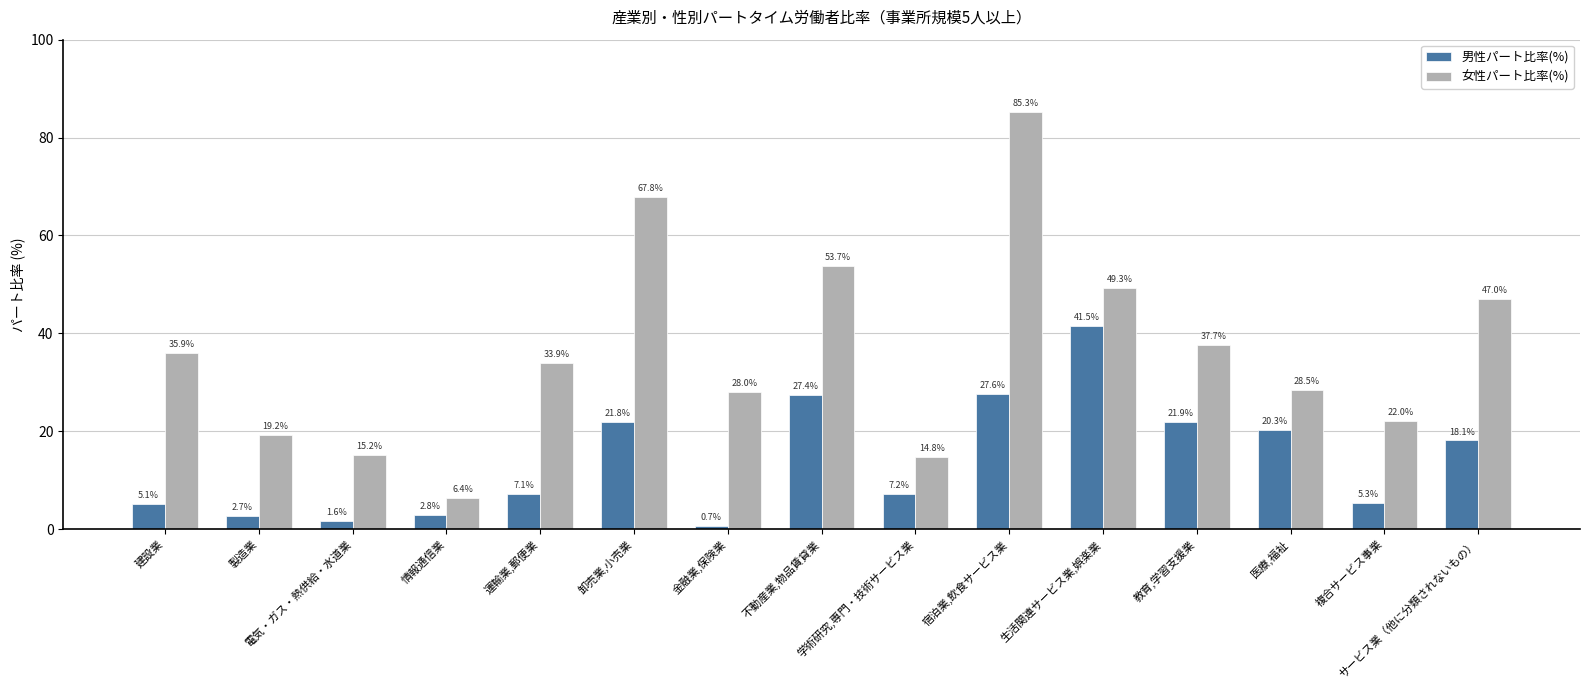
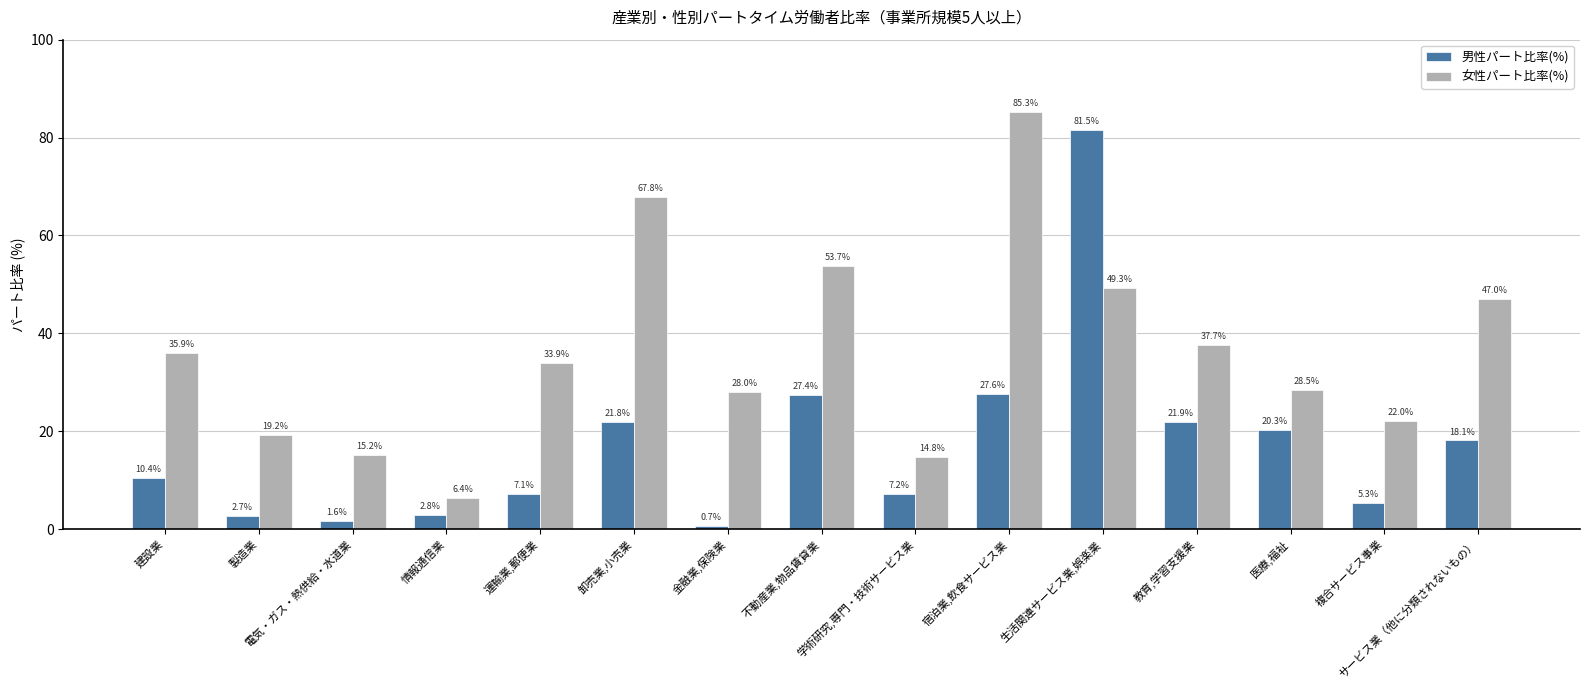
  {
    "男性パート比率(%)": {
-     "建設業": "5.1%",
+     "建設業": "10.4%",
      "製造業": "2.7%",
      "電気・ガス・熱供給・水道業": "1.6%",
      "情報通信業": "2.8%",
      "運輸業,郵便業": "7.1%",
      "卸売業,小売業": "21.8%",
      "金融業,保険業": "0.7%",
      "不動産業,物品賃貸業": "27.4%",
      "学術研究,専門・技術サービス業": "7.2%",
      "宿泊業,飲食サービス業": "27.6%",
-     "生活関連サービス業,娯楽業": "41.5%",
+     "生活関連サービス業,娯楽業": "81.5%",
      "教育,学習支援業": "21.9%",
      "医療,福祉": "20.3%",
      "複合サービス事業": "5.3%",
      "サービス業（他に分類されないもの）": "18.1%"
    },
    "女性パート比率(%)": {
      "建設業": "35.9%",
      "製造業": "19.2%",
      "電気・ガス・熱供給・水道業": "15.2%",
      "情報通信業": "6.4%",
      "運輸業,郵便業": "33.9%",
      "卸売業,小売業": "67.8%",
      "金融業,保険業": "28.0%",
      "不動産業,物品賃貸業": "53.7%",
      "学術研究,専門・技術サービス業": "14.8%",
      "宿泊業,飲食サービス業": "85.3%",
      "生活関連サービス業,娯楽業": "49.3%",
      "教育,学習支援業": "37.7%",
      "医療,福祉": "28.5%",
      "複合サービス事業": "22.0%",
      "サービス業（他に分類されないもの）": "47.0%"
    }
  }
